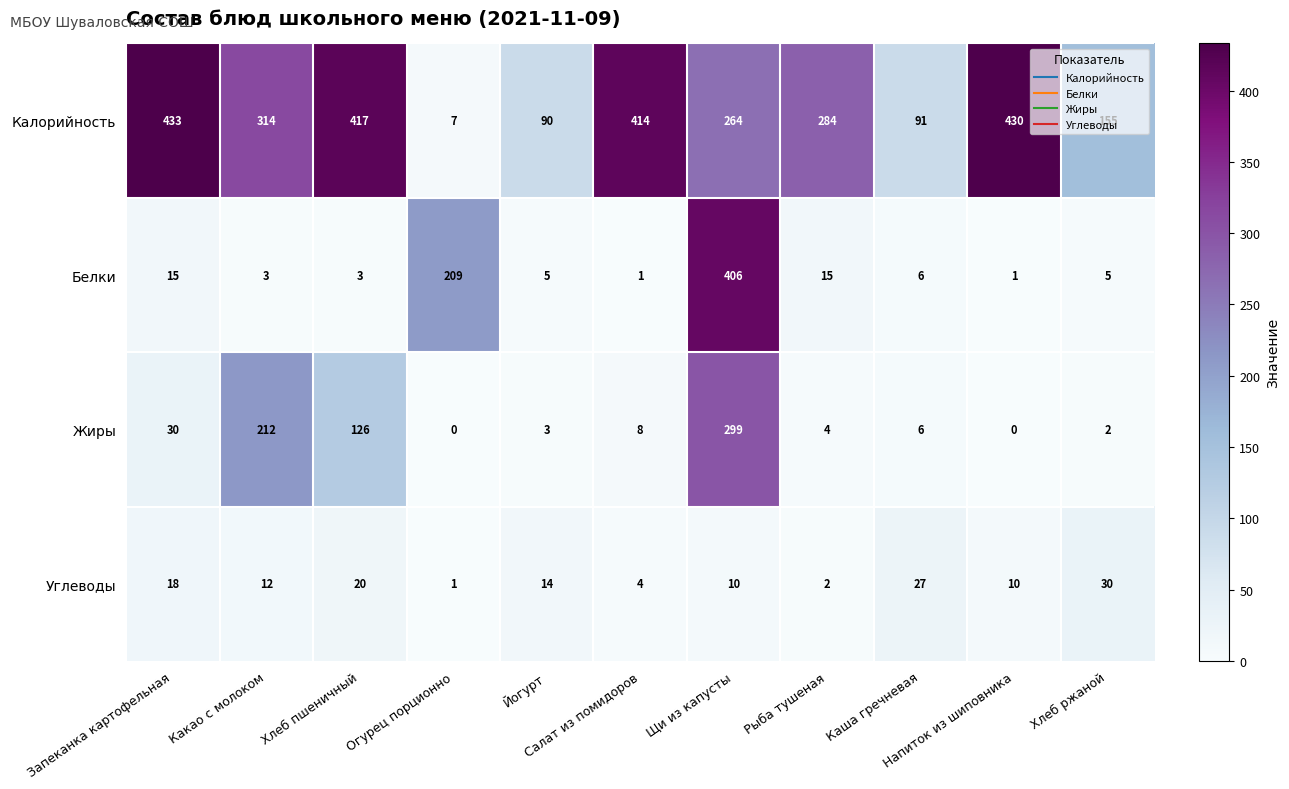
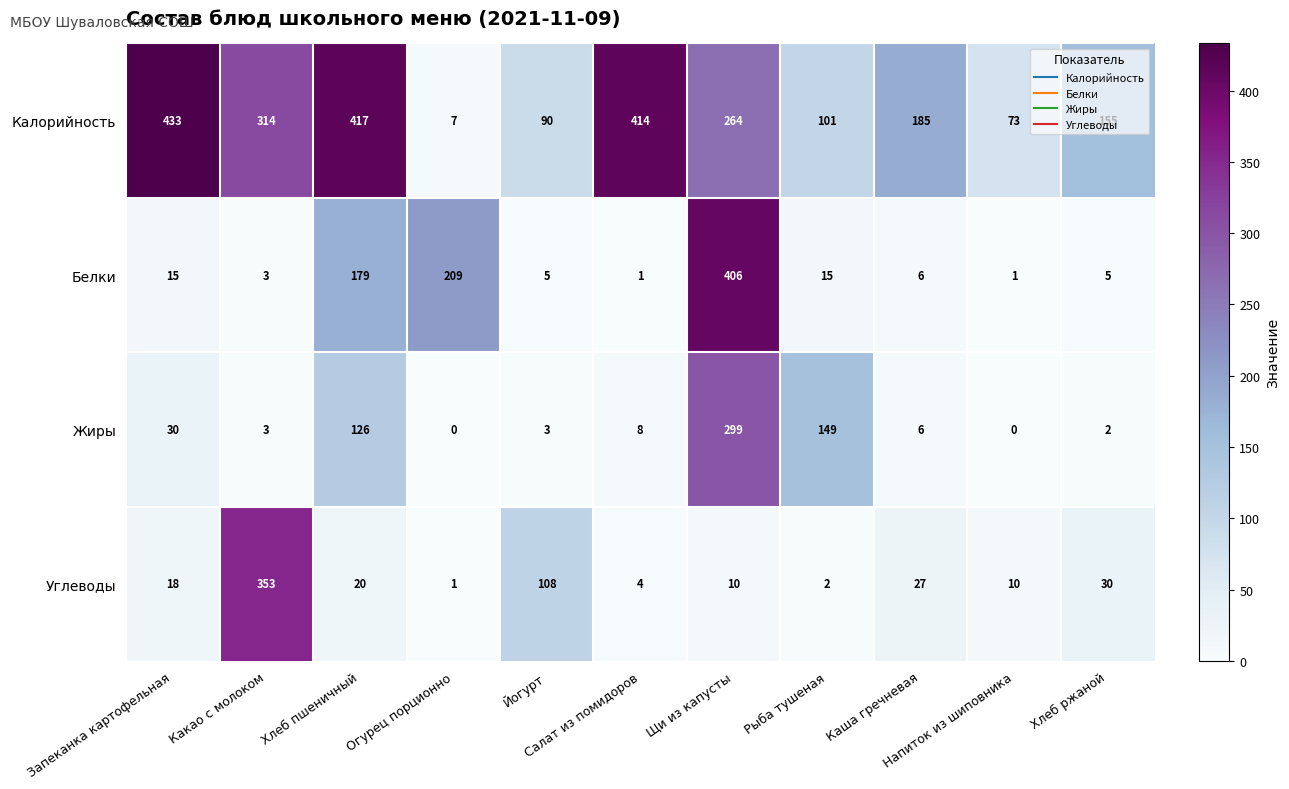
  {
    "Калорийность": {
      "Запеканка картофельная": 433,
      "Какао с молоком": 314,
      "Хлеб пшеничный": 417,
      "Огурец порционно": 7,
      "Йогурт": 90,
      "Салат из помидоров": 414,
      "Щи из капусты": 264,
-     "Рыба тушеная": 284,
-     "Каша гречневая": 91,
-     "Напиток из шиповника": 430
+     "Рыба тушеная": 101,
+     "Каша гречневая": 185,
+     "Напиток из шиповника": 73
    },
    "Белки": {
      "Запеканка картофельная": 15,
      "Какао с молоком": 3,
-     "Хлеб пшеничный": 3,
+     "Хлеб пшеничный": 179,
      "Огурец порционно": 209,
      "Йогурт": 5,
      "Салат из помидоров": 1,
      "Щи из капусты": 406,
      "Рыба тушеная": 15,
      "Каша гречневая": 6,
      "Напиток из шиповника": 1,
      "Хлеб ржаной": 5
    },
    "Жиры": {
      "Запеканка картофельная": 30,
-     "Какао с молоком": 212,
+     "Какао с молоком": 3,
      "Хлеб пшеничный": 126,
      "Огурец порционно": 0,
      "Йогурт": 3,
      "Салат из помидоров": 8,
      "Щи из капусты": 299,
-     "Рыба тушеная": 4,
+     "Рыба тушеная": 149,
      "Каша гречневая": 6,
      "Напиток из шиповника": 0,
      "Хлеб ржаной": 2
    },
    "Углеводы": {
      "Запеканка картофельная": 18,
-     "Какао с молоком": 12,
+     "Какао с молоком": 353,
      "Хлеб пшеничный": 20,
      "Огурец порционно": 1,
-     "Йогурт": 14,
+     "Йогурт": 108,
      "Салат из помидоров": 4,
      "Щи из капусты": 10,
      "Рыба тушеная": 2,
      "Каша гречневая": 27,
      "Напиток из шиповника": 10,
      "Хлеб ржаной": 30
    }
  }
